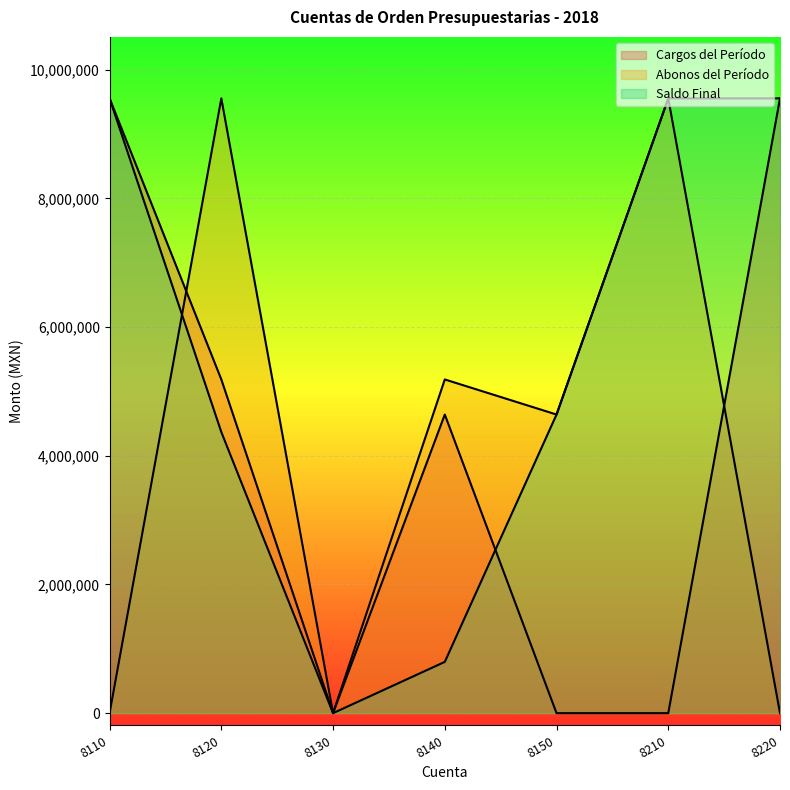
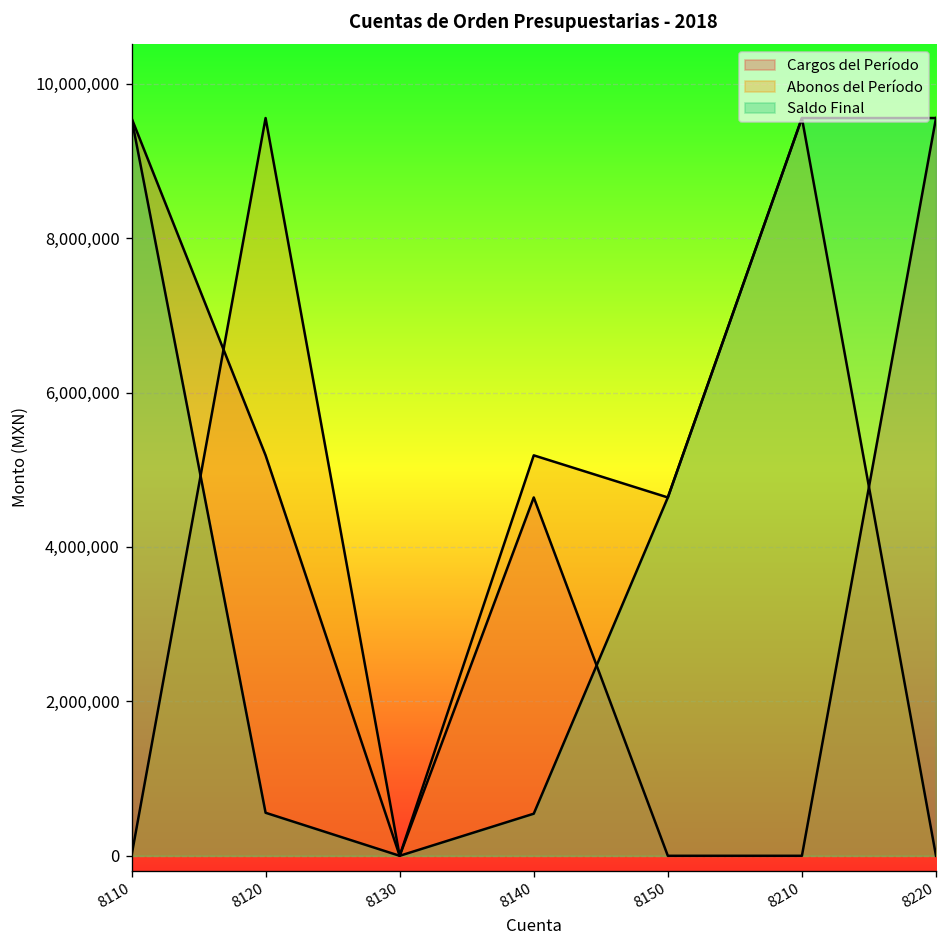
  {
    "Saldo Final": {
-     "8120": "4,400,000",
-     "8140": "800,000"
+     "8120": "600,000",
+     "8140": "500,000"
    }
  }
